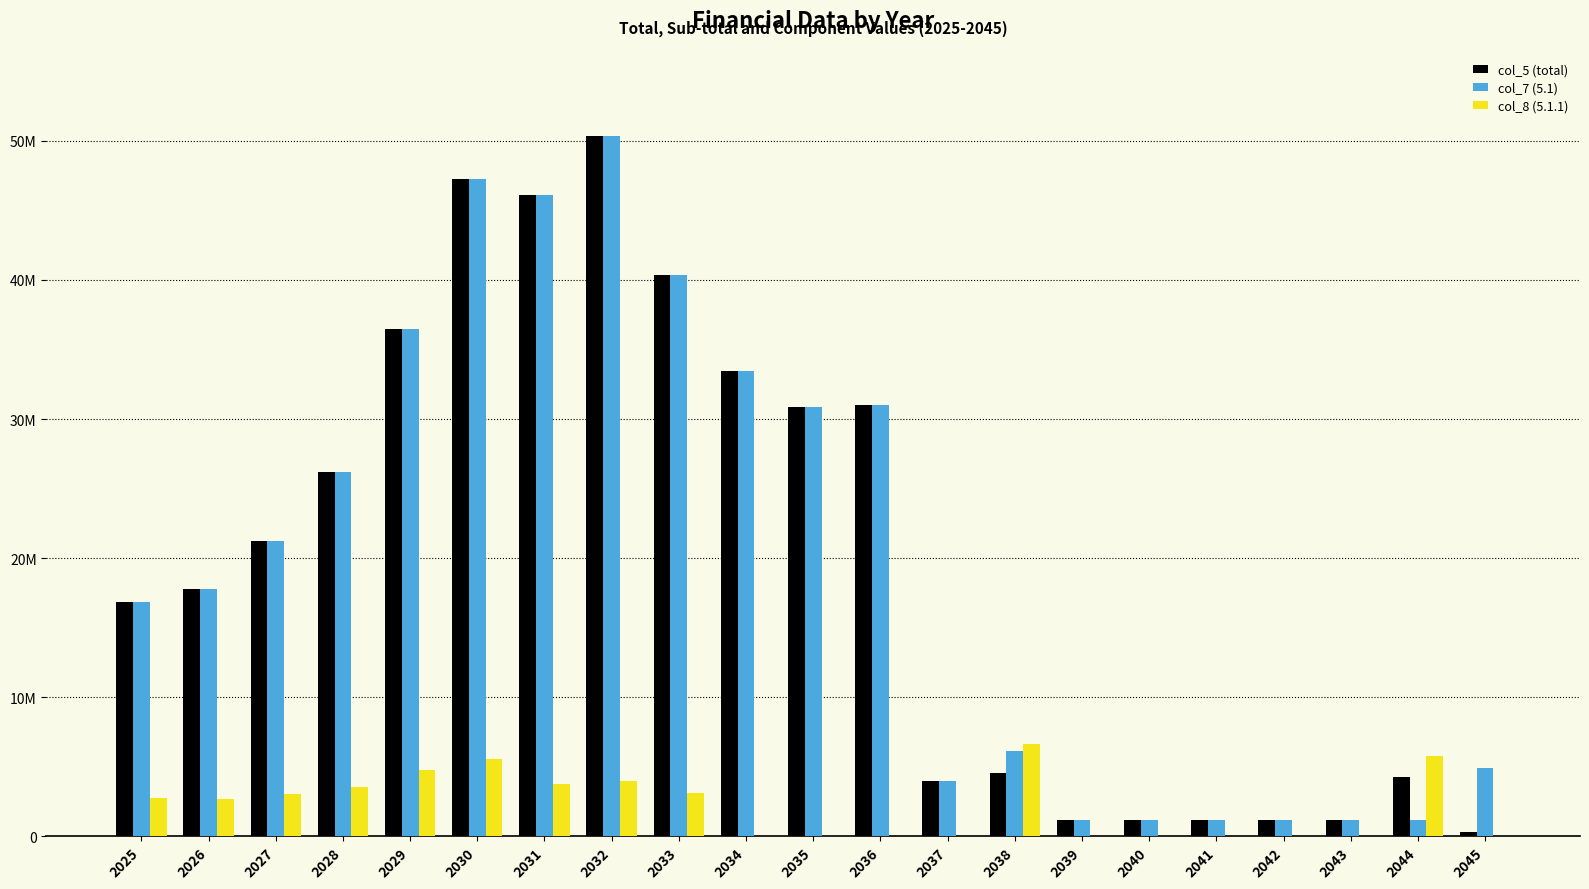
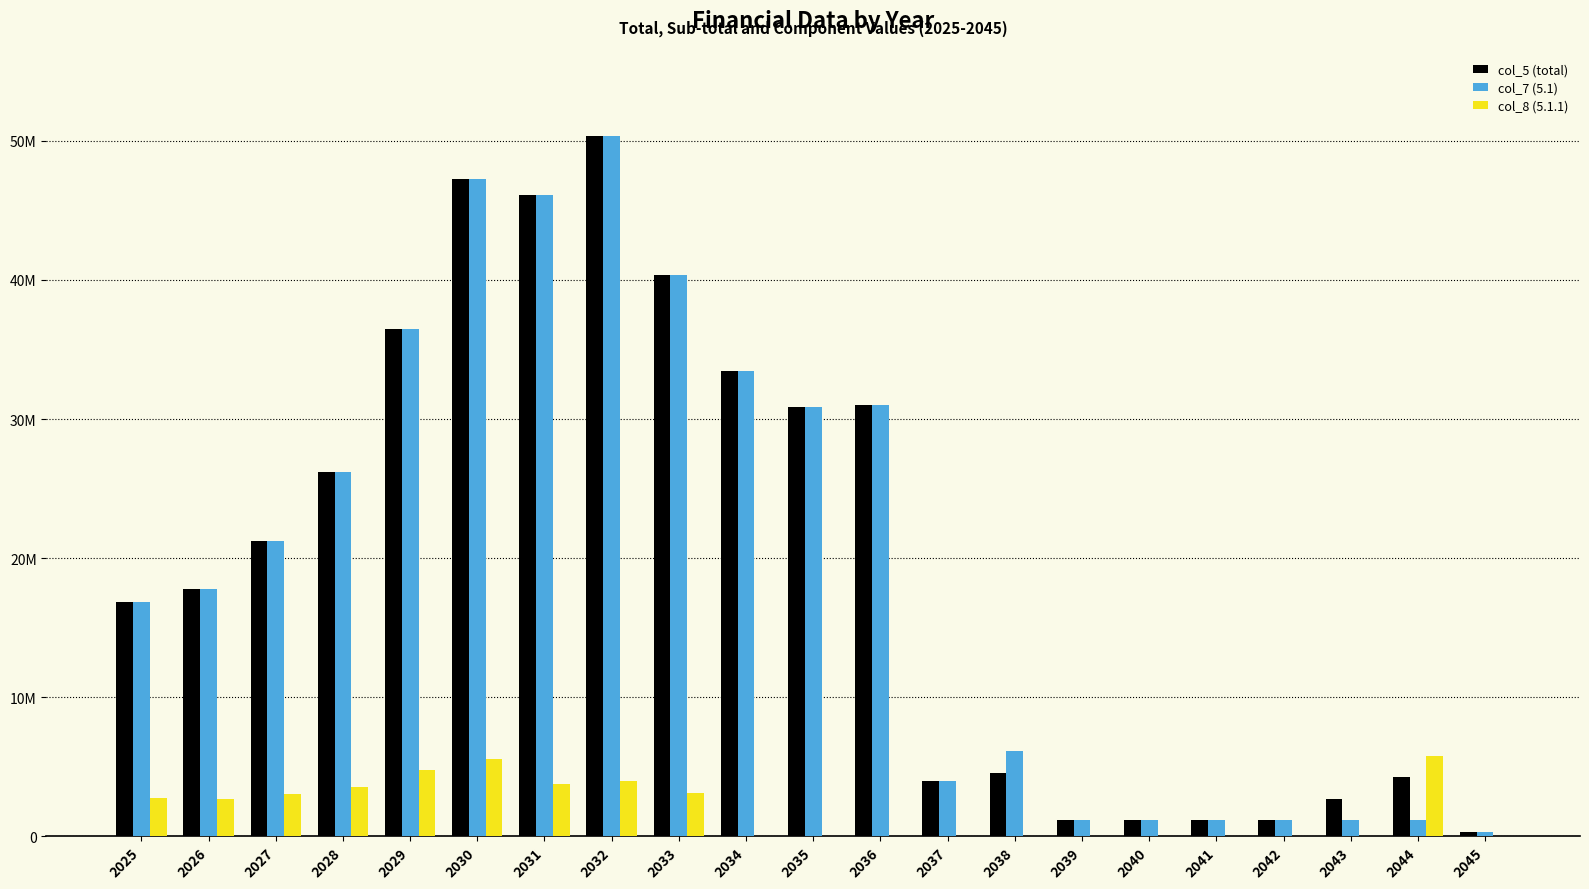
  {
    "col_5 (total)": {
      "2025": 16800000,
      "2026": 17700000,
      "2027": 21300000,
      "2028": 26200000,
      "2029": 36500000,
      "2030": 47200000,
      "2031": 46100000,
      "2032": 50400000,
      "2033": 40300000,
      "2034": 33500000,
      "2035": 30900000,
      "2036": 31000000,
      "2037": 3900000,
      "2038": 4600000,
      "2039": 1100000,
      "2040": 1100000,
      "2041": 1100000,
      "2042": 1100000,
-     "2043": 1100000,
+     "2043": 2700000,
      "2044": 4200000,
      "2045": 300000
    },
    "col_7 (5.1)": {
      "2025": 16800000,
      "2026": 17700000,
      "2027": 21300000,
      "2028": 26200000,
      "2029": 36500000,
      "2030": 47200000,
      "2031": 46100000,
      "2032": 50400000,
      "2033": 40300000,
      "2034": 33500000,
      "2035": 30900000,
      "2036": 31000000,
      "2037": 3900000,
      "2038": 6100000,
      "2039": 1100000,
      "2040": 1100000,
      "2041": 1100000,
      "2042": 1100000,
      "2043": 1100000,
      "2044": 1100000,
-     "2045": 4900000
+     "2045": 300000
    },
    "col_8 (5.1.1)": {
      "2025": 2800000,
      "2026": 2700000,
      "2027": 3000000,
      "2028": 3600000,
      "2029": 4700000,
      "2030": 5500000,
      "2031": 3700000,
      "2032": 3900000,
      "2033": 3100000,
      "2034": 0,
      "2035": 0,
      "2036": 0,
      "2037": 0,
-     "2038": 6600000,
+     "2038": 0,
      "2039": 0,
      "2040": 0,
      "2041": 0,
      "2042": 0,
      "2043": 0,
      "2044": 5800000,
      "2045": 0
    }
  }
